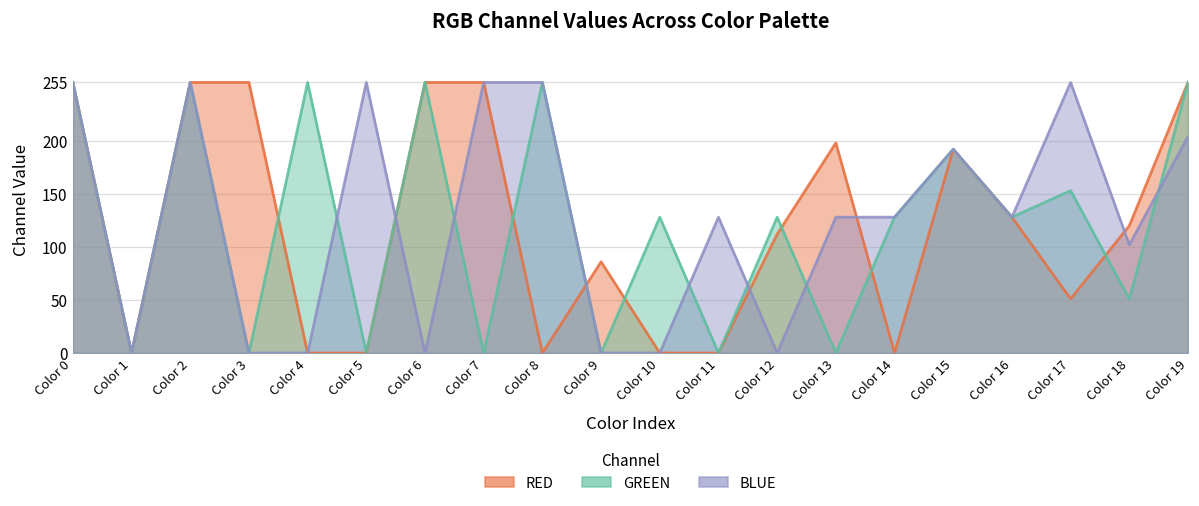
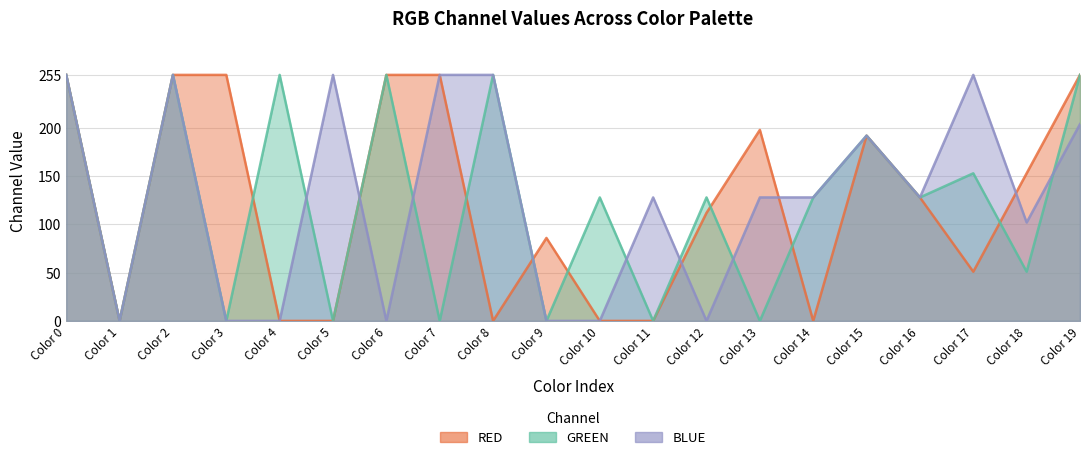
  {
    "RED": {
      "Color 3": 260,
      "Color 8": 0,
      "Color 9": 90,
      "Color 12": 110,
      "Color 13": 200,
      "Color 14": 0,
      "Color 17": 50,
-     "Color 18": 120
+     "Color 18": 150
    }
  }
